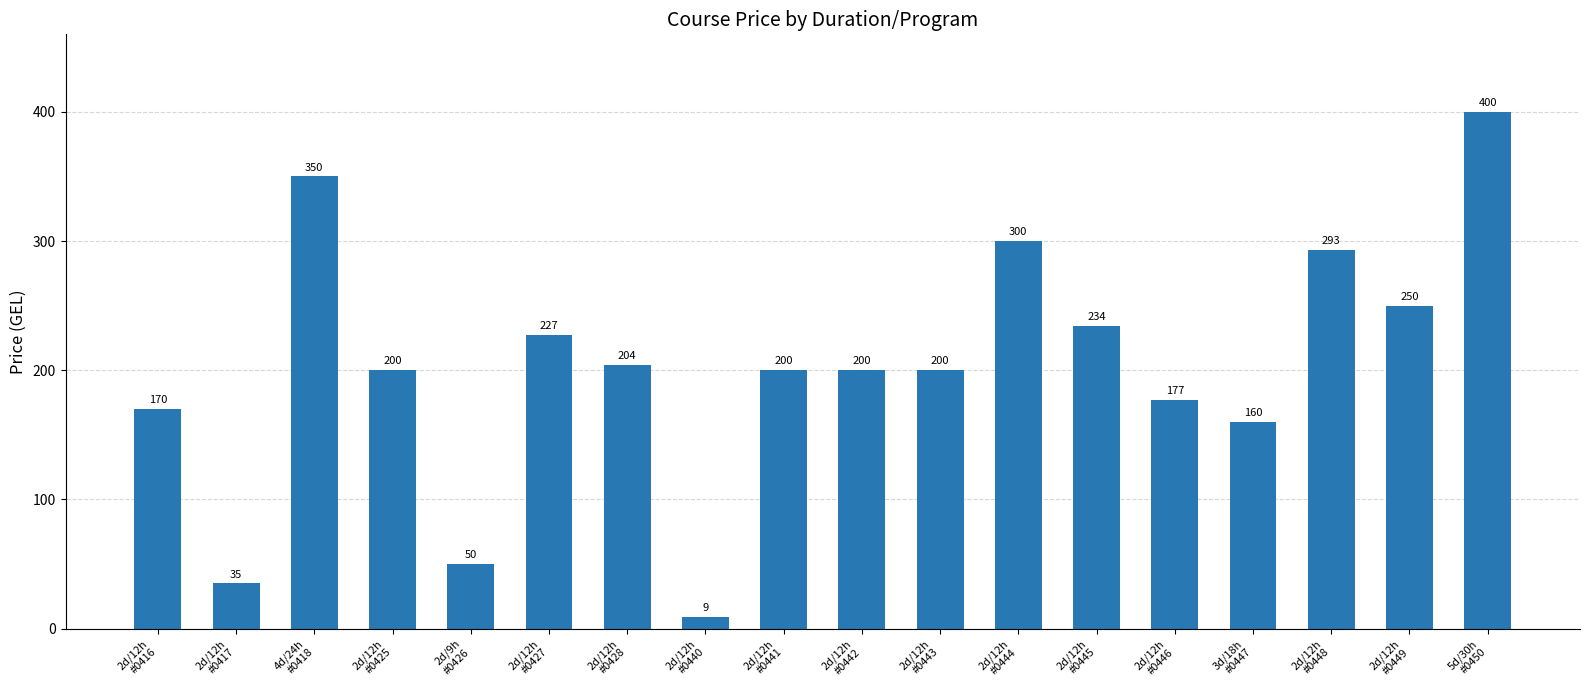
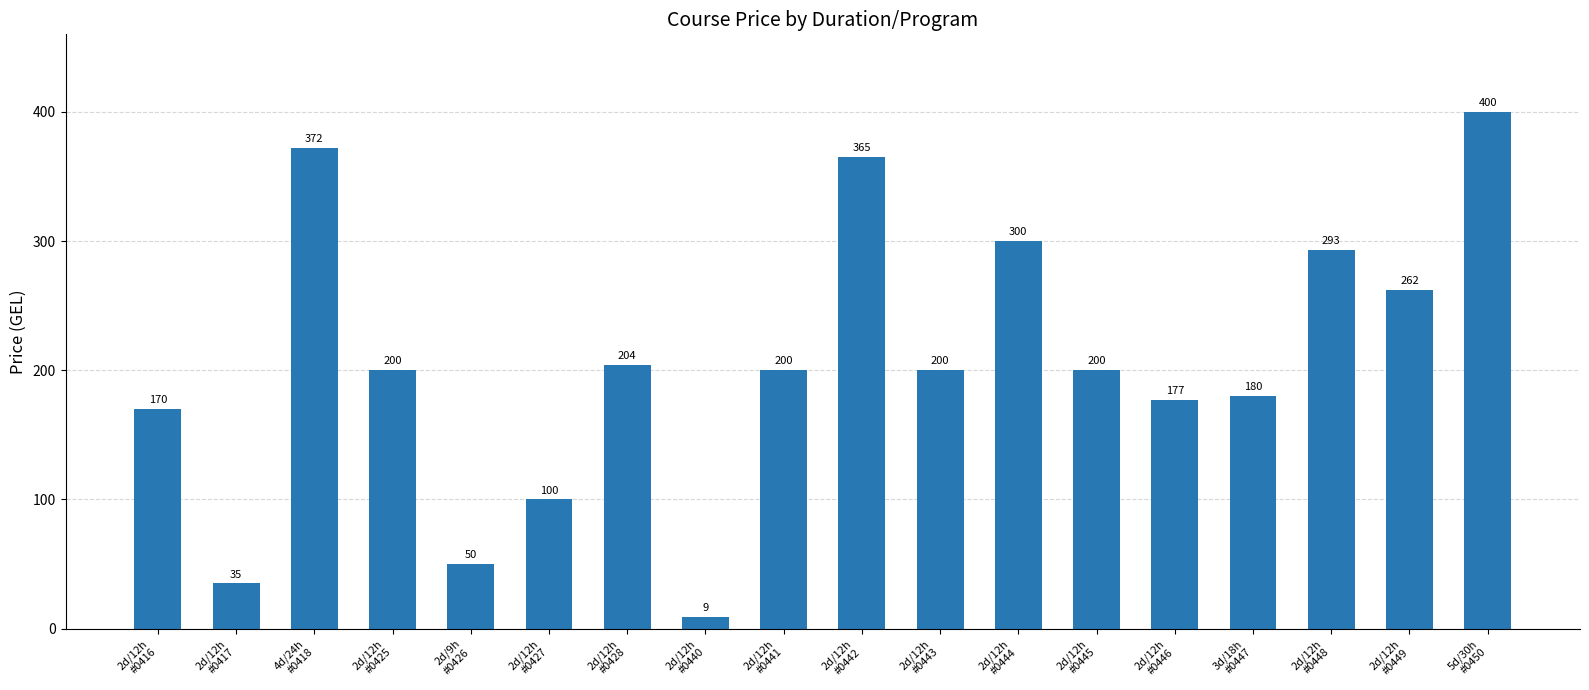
  {
    "2d/12h #0416": 170,
    "2d/12h #0417": 35,
-   "4d/24h #0418": 350,
+   "4d/24h #0418": 372,
    "2d/12h #0425": 200,
    "2d/9h #0426": 50,
-   "2d/12h #0427": 227,
+   "2d/12h #0427": 100,
    "2d/12h #0428": 204,
    "2d/12h #0440": 9,
    "2d/12h #0441": 200,
-   "2d/12h #0442": 200,
+   "2d/12h #0442": 365,
    "2d/12h #0443": 200,
    "2d/12h #0444": 300,
-   "2d/12h #0445": 234,
+   "2d/12h #0445": 200,
    "2d/12h #0446": 177,
-   "3d/18h #0447": 160,
+   "3d/18h #0447": 180,
    "2d/12h #0448": 293,
-   "2d/12h #0449": 250,
+   "2d/12h #0449": 262,
    "5d/30h #0450": 400
  }
